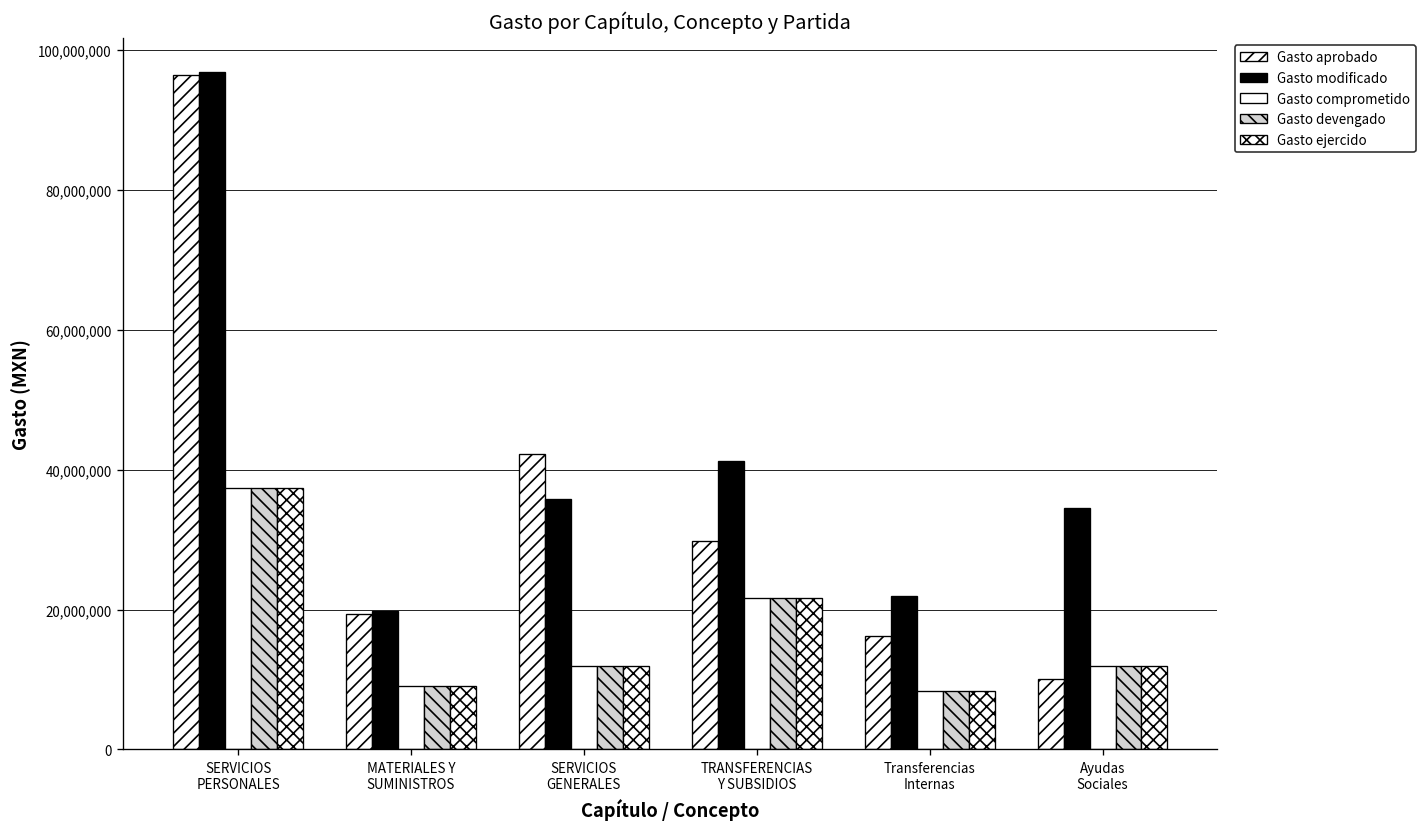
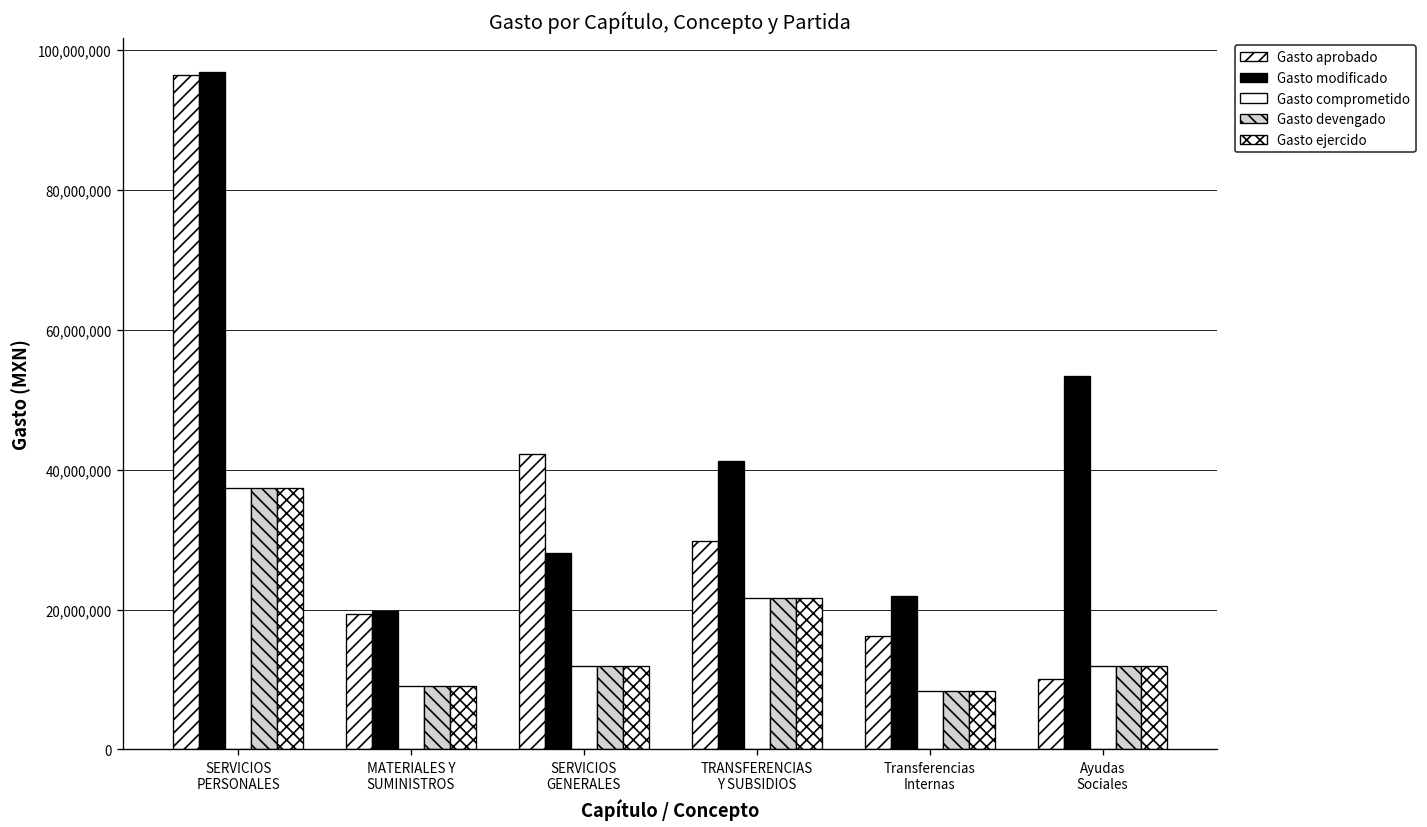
  {
    "Gasto modificado": {
      "SERVICIOS PERSONALES": "97,000,000",
      "MATERIALES Y SUMINISTROS": "20,000,000",
-     "SERVICIOS GENERALES": "36,000,000",
+     "SERVICIOS GENERALES": "28,000,000",
      "TRANSFERENCIAS Y SUBSIDIOS": "41,000,000",
      "Transferencias Internas": "22,000,000",
-     "Ayudas Sociales": "35,000,000"
+     "Ayudas Sociales": "53,000,000"
    },
    "Gasto devengado": {
      "SERVICIOS PERSONALES": "37,000,000",
      "MATERIALES Y SUMINISTROS": "9,000,000",
      "SERVICIOS GENERALES": "12,000,000",
      "TRANSFERENCIAS Y SUBSIDIOS": "22,000,000",
      "Transferencias Internas": "8,000,000",
      "Ayudas Sociales": "12,000,000"
    }
  }
